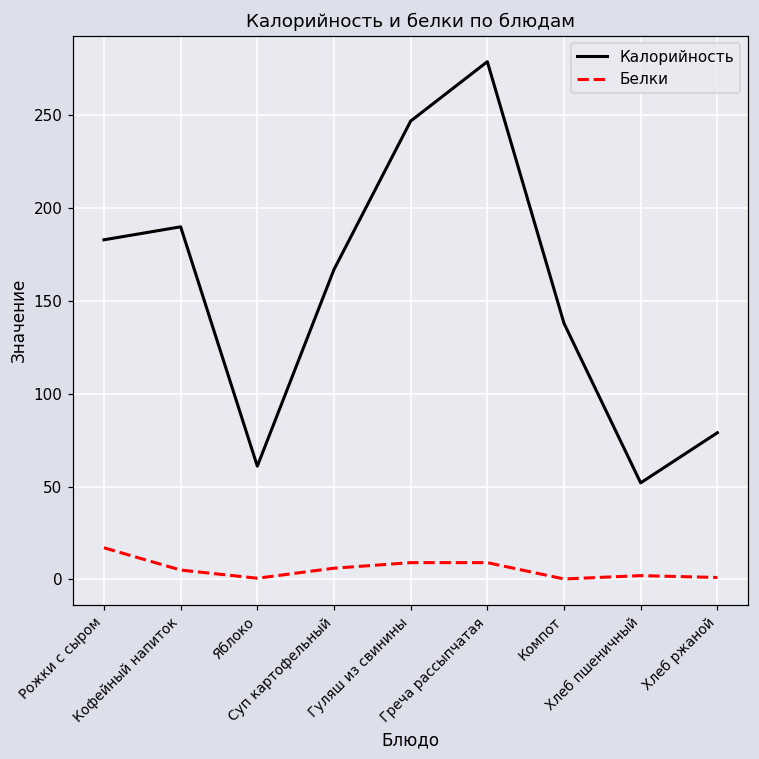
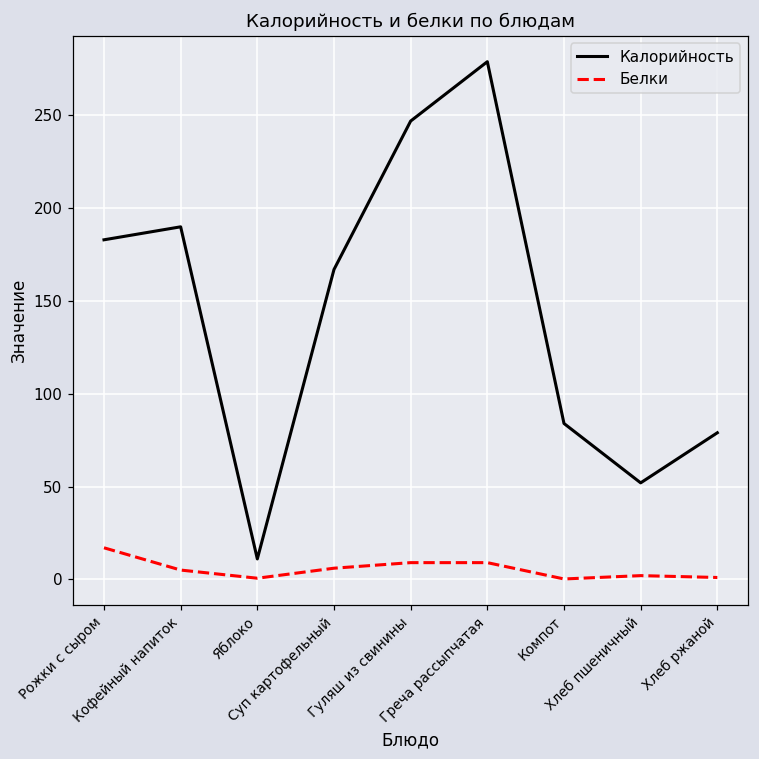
  {
    "Калорийность": {
      "Рожки с сыром": 183,
      "Кофейный напиток": 190,
-     "Яблоко": 61,
+     "Яблоко": 11,
      "Суп картофельный": 167,
      "Гуляш из свинины": 247,
      "Греча рассыпчатая": 279,
-     "Компот": 138,
+     "Компот": 84,
      "Хлеб пшеничный": 52,
      "Хлеб ржаной": 79
    },
    "Белки": {
      "Рожки с сыром": 17,
      "Кофейный напиток": 5,
      "Яблоко": 1,
      "Суп картофельный": 6,
      "Гуляш из свинины": 9,
      "Греча рассыпчатая": 9,
      "Компот": 0,
      "Хлеб пшеничный": 2,
      "Хлеб ржаной": 1
    }
  }
